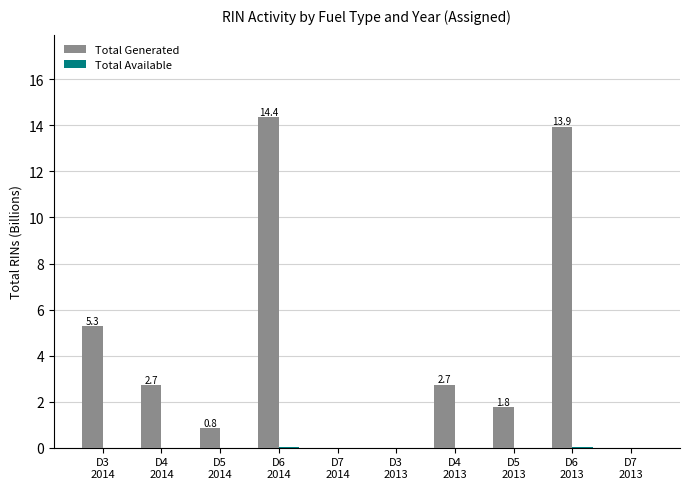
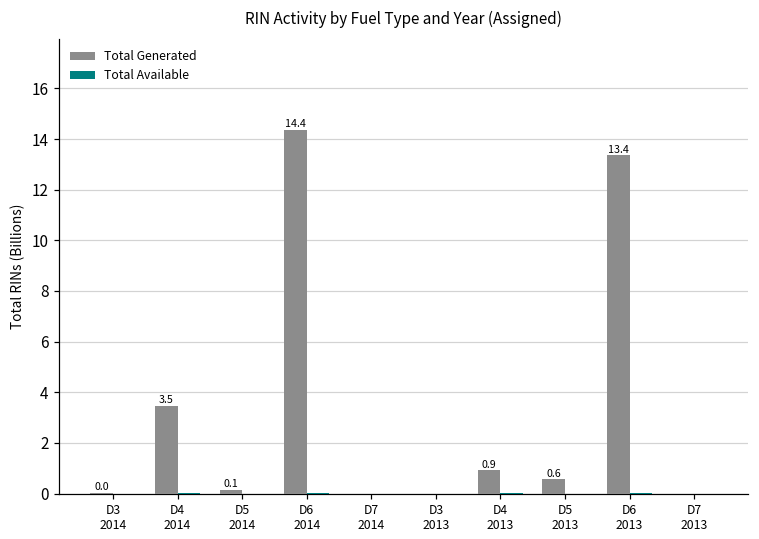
  {
    "Total Generated": {
-     "D3 2014": 5.3,
-     "D4 2014": 2.7,
-     "D5 2014": 0.8,
+     "D3 2014": 0.0,
+     "D4 2014": 3.5,
+     "D5 2014": 0.1,
      "D6 2014": 14.4,
-     "D4 2013": 2.7,
-     "D5 2013": 1.8,
-     "D6 2013": 13.9
+     "D4 2013": 0.9,
+     "D5 2013": 0.6,
+     "D6 2013": 13.4
    },
    "Total Available": {
      "D7 2014": 0.0,
      "D3 2013": 0.0,
      "D7 2013": 0.0
    }
  }
